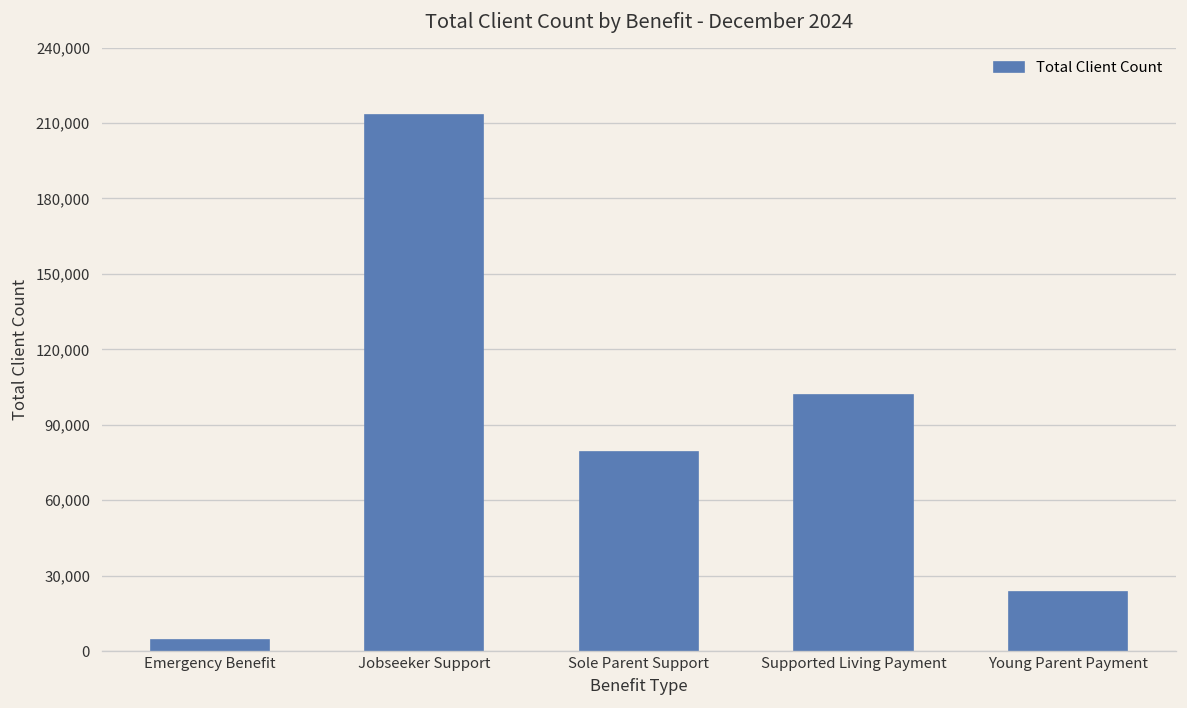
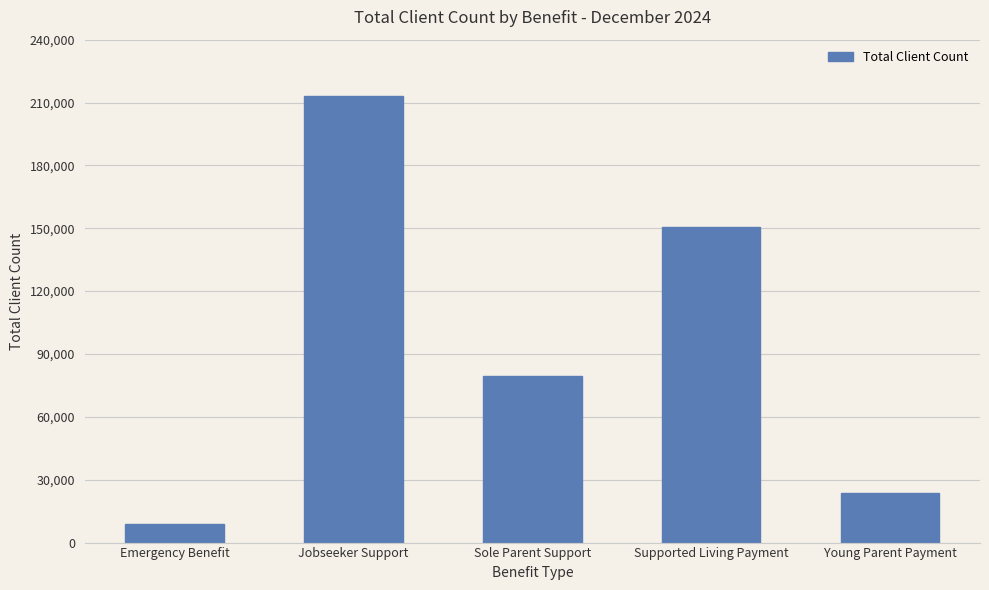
  {
-   "Emergency Benefit": "4,000",
+   "Emergency Benefit": "9,000",
    "Jobseeker Support": "213,000",
    "Sole Parent Support": "79,000",
-   "Supported Living Payment": "102,000",
+   "Supported Living Payment": "151,000",
    "Young Parent Payment": "24,000"
  }
